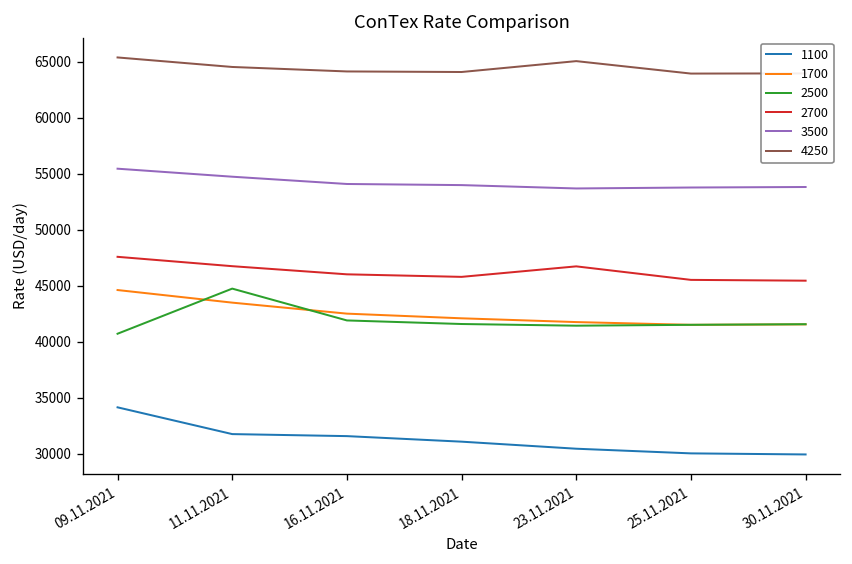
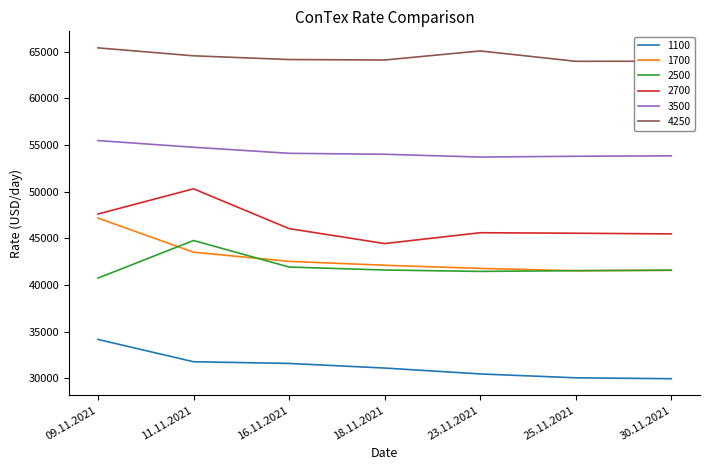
  {
    "1100": {
      "09.11.2021": 34000,
      "11.11.2021": 32000,
      "16.11.2021": 32000,
      "18.11.2021": 31000,
      "23.11.2021": 30000,
      "25.11.2021": 30000,
      "30.11.2021": 30000
    },
    "1700": {
-     "09.11.2021": 45000,
+     "09.11.2021": 47000,
      "11.11.2021": 44000,
      "16.11.2021": 43000,
      "18.11.2021": 42000,
      "23.11.2021": 42000
    },
    "2500": {
      "09.11.2021": 41000,
      "11.11.2021": 45000,
      "16.11.2021": 42000,
      "18.11.2021": 42000,
      "23.11.2021": 41000
    },
    "2700": {
      "09.11.2021": 48000,
-     "11.11.2021": 47000,
+     "11.11.2021": 50000,
      "16.11.2021": 46000,
-     "18.11.2021": 46000,
-     "23.11.2021": 47000,
+     "18.11.2021": 44000,
+     "23.11.2021": 46000,
      "25.11.2021": 46000,
      "30.11.2021": 45000
    },
    "3500": {
      "09.11.2021": 55000,
      "11.11.2021": 55000,
      "16.11.2021": 54000,
      "18.11.2021": 54000,
      "23.11.2021": 54000,
      "25.11.2021": 54000,
      "30.11.2021": 54000
    },
    "4250": {
      "09.11.2021": 65000,
      "11.11.2021": 65000,
      "16.11.2021": 64000,
      "18.11.2021": 64000,
      "23.11.2021": 65000,
      "25.11.2021": 64000
    }
  }
